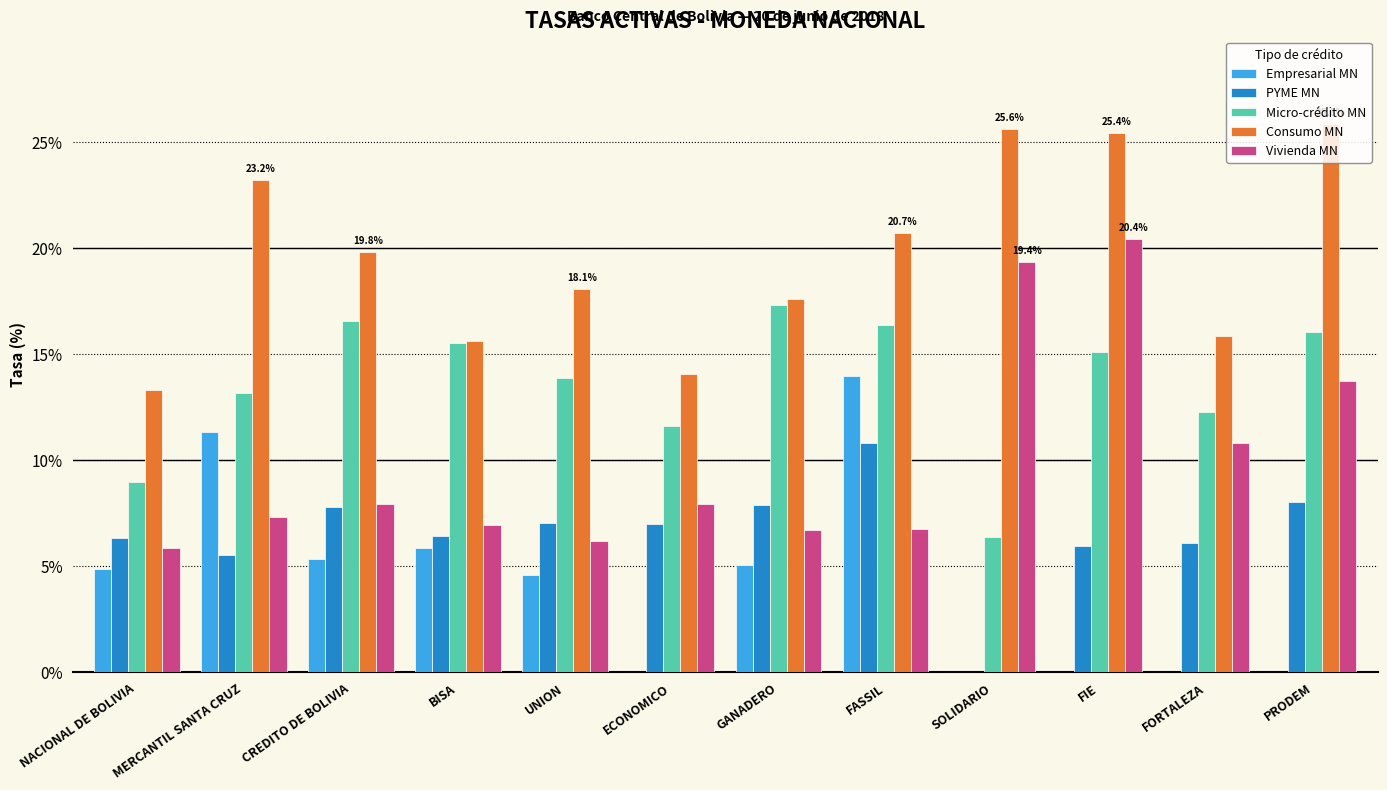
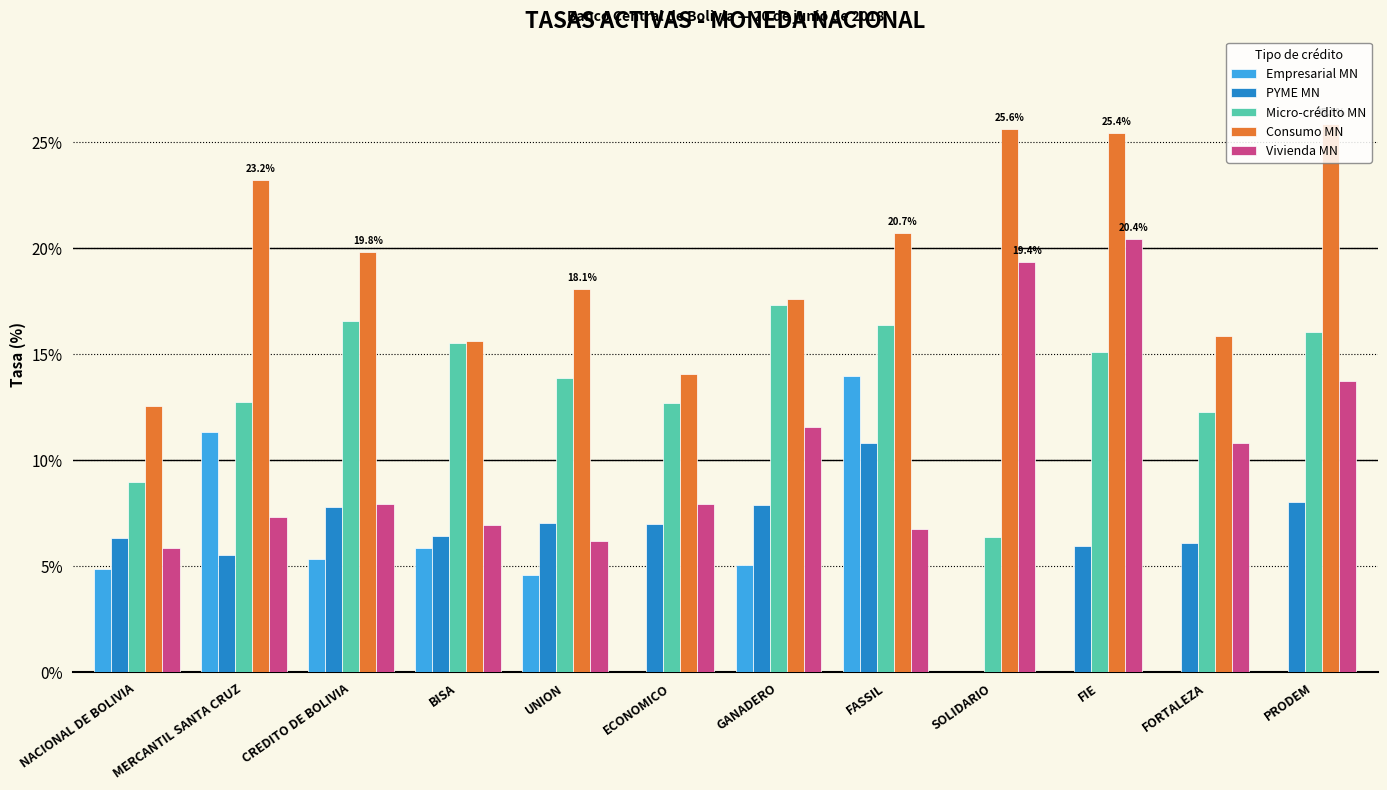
  {
    "Micro-crédito MN": {
      "NACIONAL DE BOLIVIA": "9.0%",
-     "MERCANTIL SANTA CRUZ": "13.2%",
+     "MERCANTIL SANTA CRUZ": "12.7%",
      "CREDITO DE BOLIVIA": "16.6%",
      "BISA": "15.5%",
      "UNION": "13.9%",
-     "ECONOMICO": "11.6%",
+     "ECONOMICO": "12.7%",
      "GANADERO": "17.3%",
      "FASSIL": "16.4%",
      "SOLIDARIO": "6.4%",
      "FIE": "15.1%",
      "FORTALEZA": "12.3%",
      "PRODEM": "16.0%"
    },
    "Consumo MN": {
-     "NACIONAL DE BOLIVIA": "13.3%",
+     "NACIONAL DE BOLIVIA": "12.6%",
      "BISA": "15.6%",
      "ECONOMICO": "14.1%",
      "GANADERO": "17.6%",
      "FORTALEZA": "15.9%"
    },
    "Vivienda MN": {
      "NACIONAL DE BOLIVIA": "5.9%",
      "MERCANTIL SANTA CRUZ": "7.3%",
      "CREDITO DE BOLIVIA": "7.9%",
      "BISA": "6.9%",
      "UNION": "6.2%",
      "ECONOMICO": "7.9%",
-     "GANADERO": "6.7%",
+     "GANADERO": "11.6%",
      "FASSIL": "6.8%",
      "FORTALEZA": "10.8%",
      "PRODEM": "13.7%"
    }
  }
